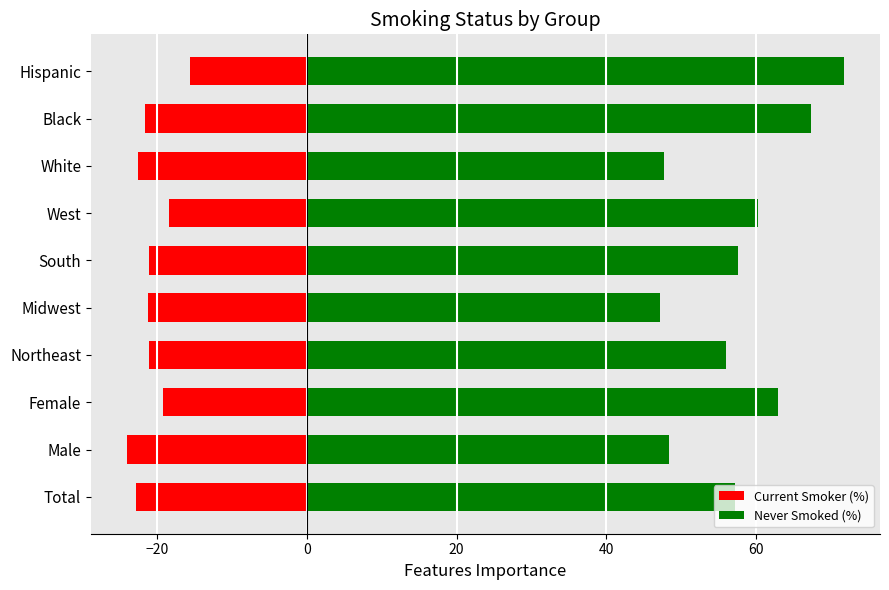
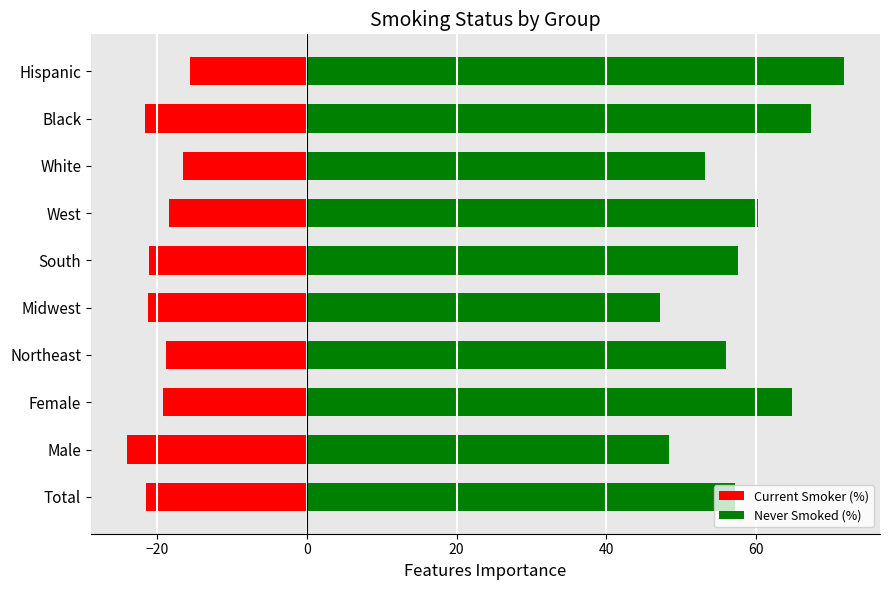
  {
    "Current Smoker (%)": {
      "Hispanic": -16,
      "Black": -22,
-     "White": -23,
+     "White": -17,
      "West": -18,
      "South": -21,
      "Midwest": -21,
-     "Northeast": -21,
+     "Northeast": -19,
      "Female": -19,
      "Male": -24,
-     "Total": -23
+     "Total": -21
    },
    "Never Smoked (%)": {
      "Hispanic": 72,
      "Black": 67,
-     "White": 48,
+     "White": 53,
      "West": 60,
      "South": 58,
      "Midwest": 47,
      "Northeast": 56,
-     "Female": 63,
+     "Female": 65,
      "Male": 48
    }
  }
